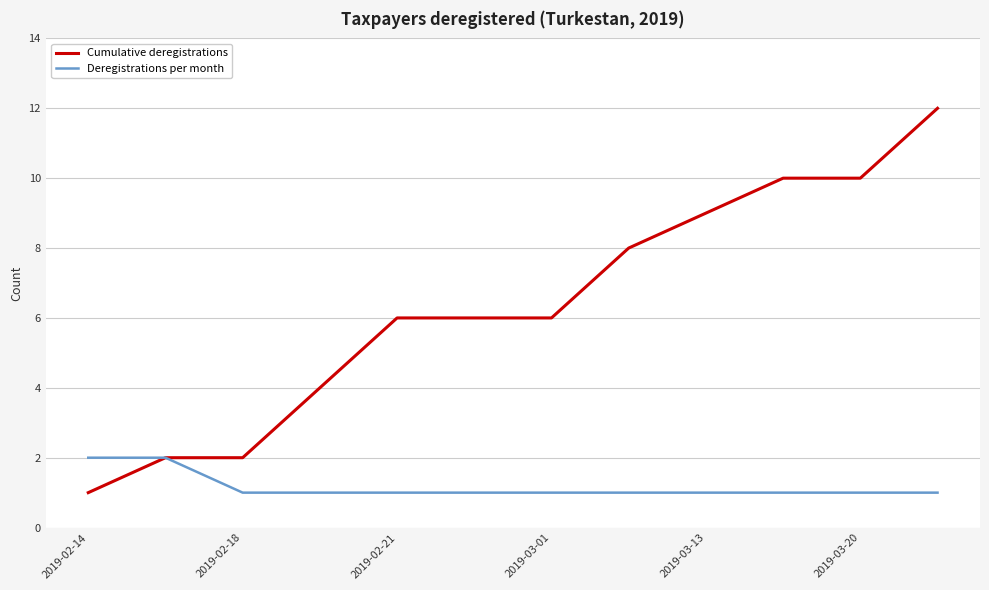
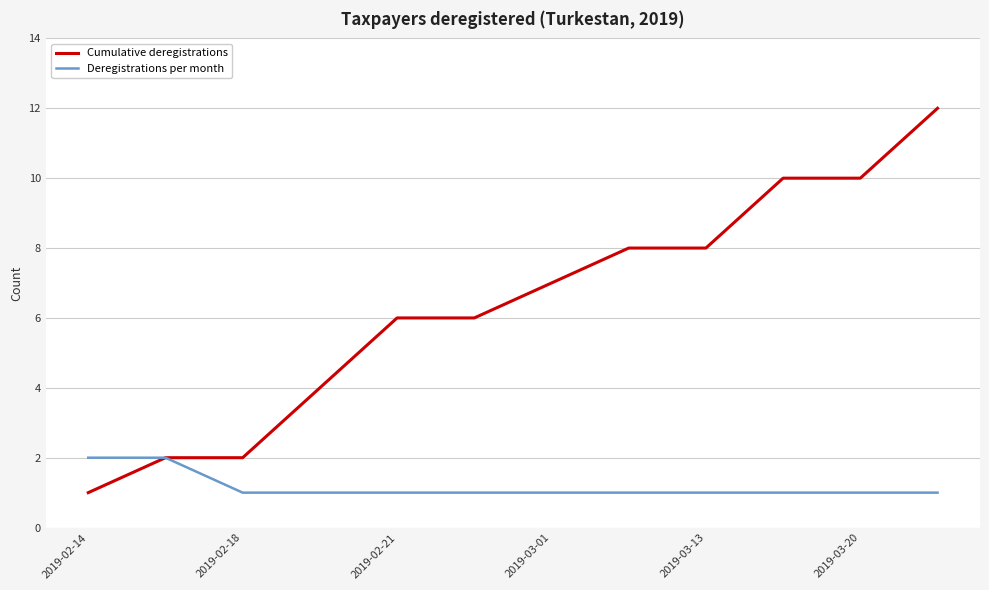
  {
    "Cumulative deregistrations": {
      "2019-02-18": 2,
      "2019-02-21": 6,
-     "2019-03-01": 6,
-     "2019-03-13": 9,
+     "2019-03-01": 7,
+     "2019-03-13": 8,
      "2019-03-20": 10
    },
    "Deregistrations per month": {
      "2019-02-18": 1,
      "2019-02-21": 1,
      "2019-03-01": 1,
      "2019-03-13": 1,
      "2019-03-20": 1
    }
  }
